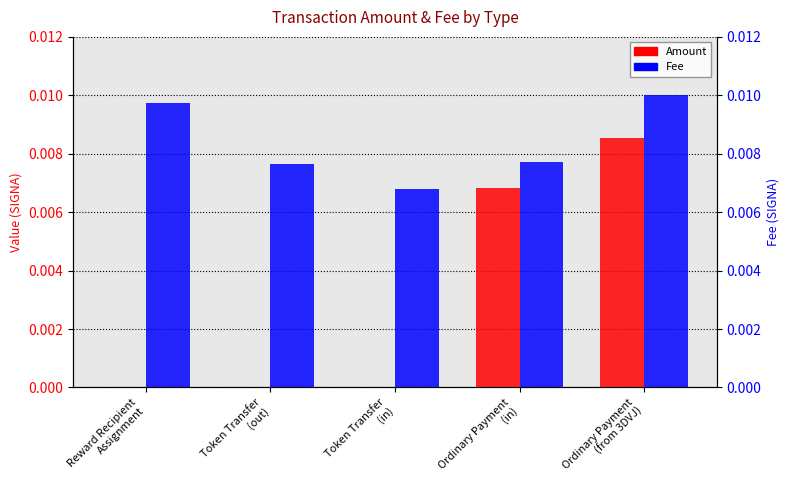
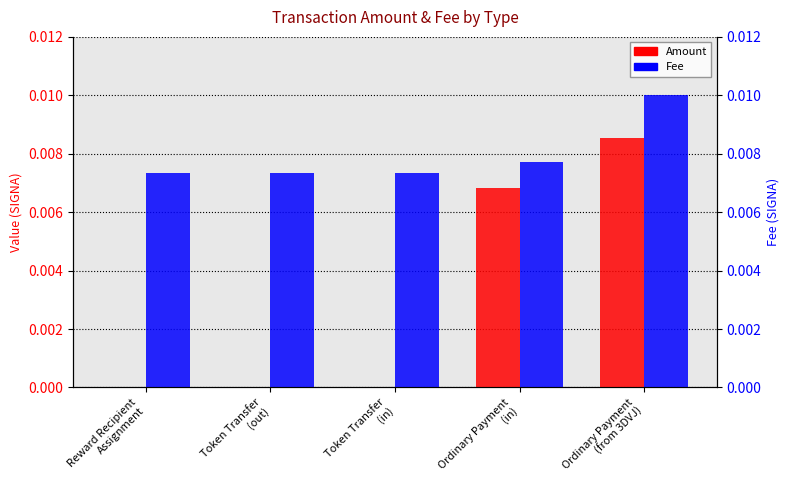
  {
    "Amount": {
      "Reward Recipient Assignment": 0.0000,
      "Token Transfer (out)": 0.0000,
      "Token Transfer (in)": 0.0000,
      "Ordinary Payment (in)": 0.0068,
      "Ordinary Payment (from 3DVJ)": 0.0086
    },
    "Fee": {
-     "Reward Recipient Assignment": 0.0098,
-     "Token Transfer (out)": 0.0077,
-     "Token Transfer (in)": 0.0068,
+     "Reward Recipient Assignment": 0.0074,
+     "Token Transfer (out)": 0.0074,
+     "Token Transfer (in)": 0.0074,
      "Ordinary Payment (in)": 0.0077,
      "Ordinary Payment (from 3DVJ)": 0.0100
    }
  }
